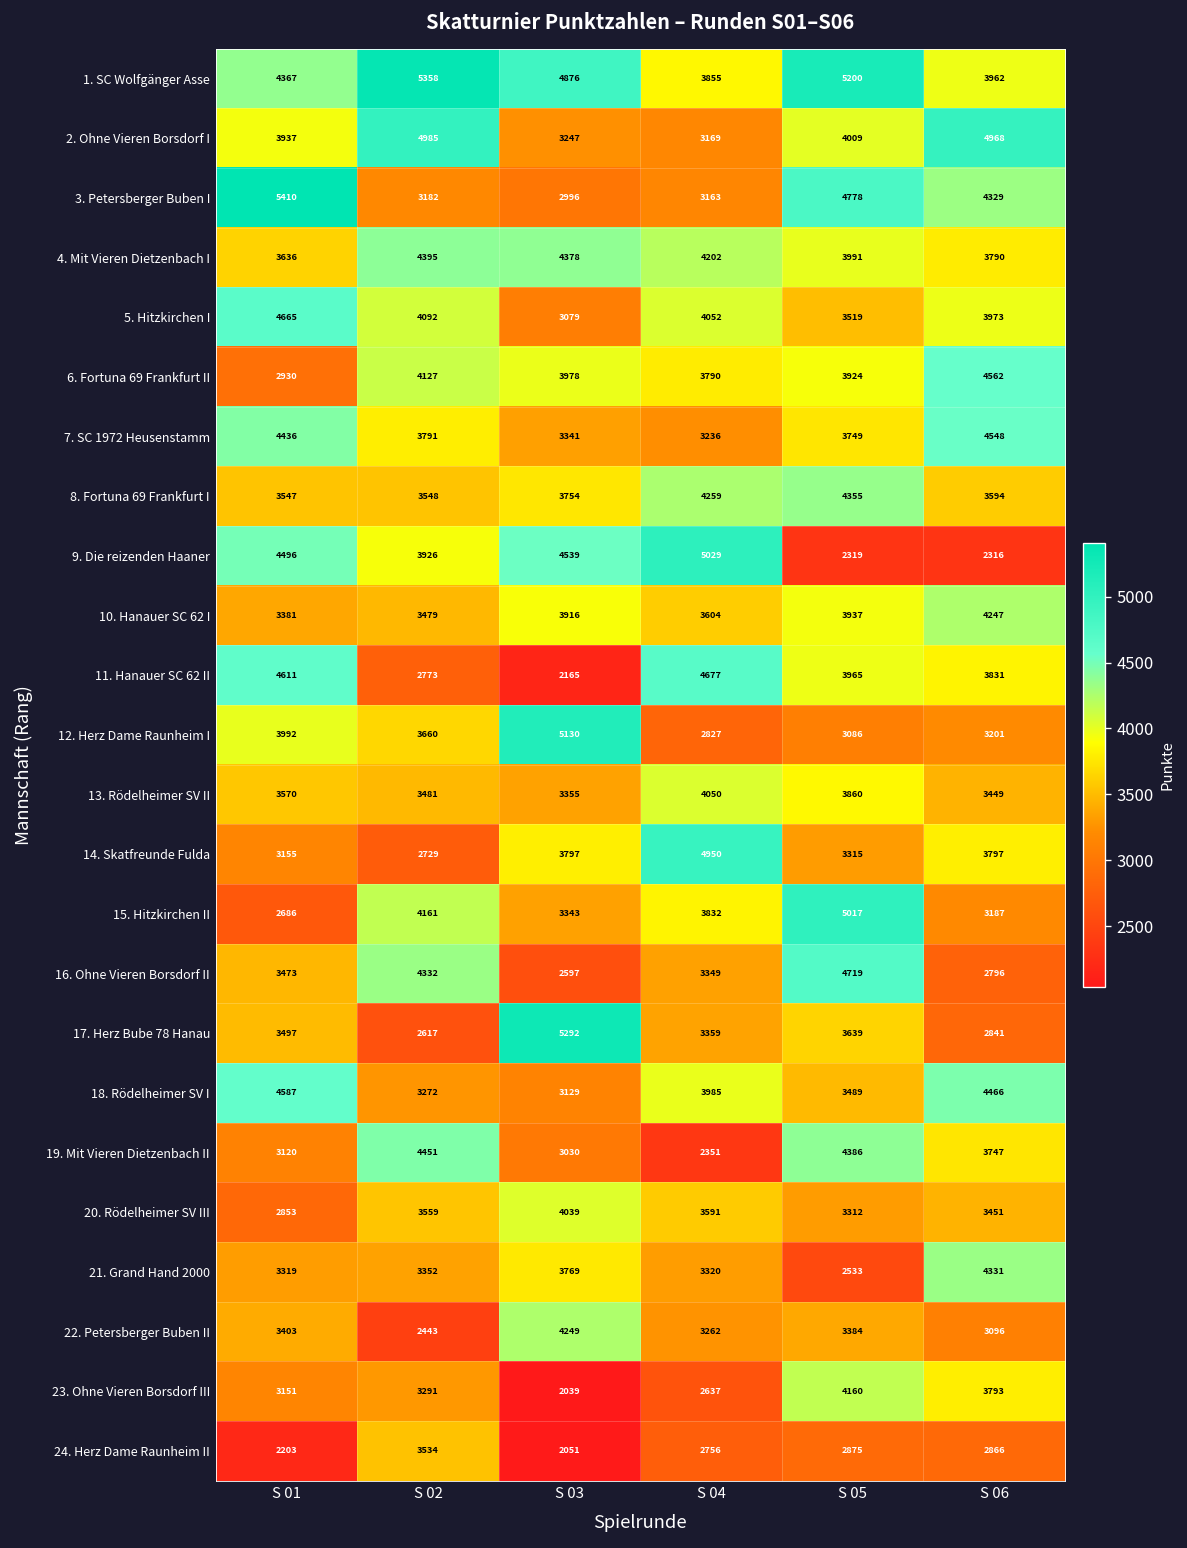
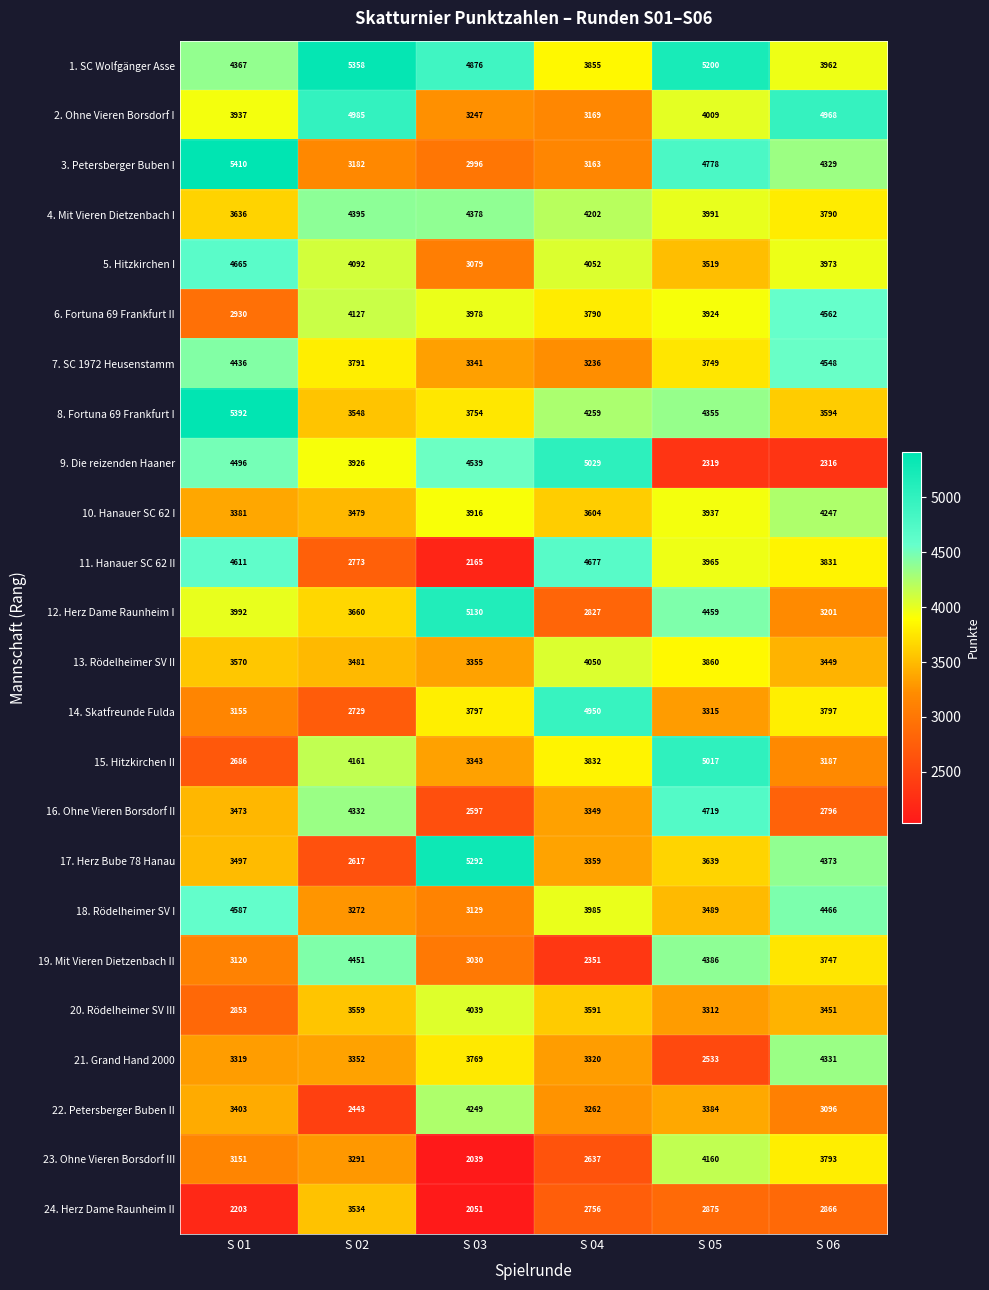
  {
    "1. SC Wolfgänger Asse": {
      "S 01": 4367,
      "S 02": 5358,
      "S 03": 4876,
      "S 04": 3855,
      "S 05": 5200,
      "S 06": 3962
    },
    "2. Ohne Vieren Borsdorf I": {
      "S 01": 3937,
      "S 02": 4985,
      "S 03": 3247,
      "S 04": 3169,
      "S 05": 4009,
      "S 06": 4968
    },
    "3. Petersberger Buben I": {
      "S 01": 5410,
      "S 02": 3182,
      "S 03": 2996,
      "S 04": 3163,
      "S 05": 4778,
      "S 06": 4329
    },
    "4. Mit Vieren Dietzenbach I": {
      "S 01": 3636,
      "S 02": 4395,
      "S 03": 4378,
      "S 04": 4202,
      "S 05": 3991,
      "S 06": 3790
    },
    "5. Hitzkirchen I": {
      "S 01": 4665,
      "S 02": 4092,
      "S 03": 3079,
      "S 04": 4052,
      "S 05": 3519,
      "S 06": 3973
    },
    "6. Fortuna 69 Frankfurt II": {
      "S 01": 2930,
      "S 02": 4127,
      "S 03": 3978,
      "S 04": 3790,
      "S 05": 3924,
      "S 06": 4562
    },
    "7. SC 1972 Heusenstamm": {
      "S 01": 4436,
      "S 02": 3791,
      "S 03": 3341,
      "S 04": 3236,
      "S 05": 3749,
      "S 06": 4548
    },
    "8. Fortuna 69 Frankfurt I": {
-     "S 01": 3547,
+     "S 01": 5392,
      "S 02": 3548,
      "S 03": 3754,
      "S 04": 4259,
      "S 05": 4355,
      "S 06": 3594
    },
    "9. Die reizenden Haaner": {
      "S 01": 4496,
      "S 02": 3926,
      "S 03": 4539,
      "S 04": 5029,
      "S 05": 2319,
      "S 06": 2316
    },
    "10. Hanauer SC 62 I": {
      "S 01": 3381,
      "S 02": 3479,
      "S 03": 3916,
      "S 04": 3604,
      "S 05": 3937,
      "S 06": 4247
    },
    "11. Hanauer SC 62 II": {
      "S 01": 4611,
      "S 02": 2773,
      "S 03": 2165,
      "S 04": 4677,
      "S 05": 3965,
      "S 06": 3831
    },
    "12. Herz Dame Raunheim I": {
      "S 01": 3992,
      "S 02": 3660,
      "S 03": 5130,
      "S 04": 2827,
-     "S 05": 3086,
+     "S 05": 4459,
      "S 06": 3201
    },
    "13. Rödelheimer SV II": {
      "S 01": 3570,
      "S 02": 3481,
      "S 03": 3355,
      "S 04": 4050,
      "S 05": 3860,
      "S 06": 3449
    },
    "14. Skatfreunde Fulda": {
      "S 01": 3155,
      "S 02": 2729,
      "S 03": 3797,
      "S 04": 4950,
      "S 05": 3315,
      "S 06": 3797
    },
    "15. Hitzkirchen II": {
      "S 01": 2686,
      "S 02": 4161,
      "S 03": 3343,
      "S 04": 3832,
      "S 05": 5017,
      "S 06": 3187
    },
    "16. Ohne Vieren Borsdorf II": {
      "S 01": 3473,
      "S 02": 4332,
      "S 03": 2597,
      "S 04": 3349,
      "S 05": 4719,
      "S 06": 2796
    },
    "17. Herz Bube 78 Hanau": {
      "S 01": 3497,
      "S 02": 2617,
      "S 03": 5292,
      "S 04": 3359,
      "S 05": 3639,
-     "S 06": 2841
+     "S 06": 4373
    },
    "18. Rödelheimer SV I": {
      "S 01": 4587,
      "S 02": 3272,
      "S 03": 3129,
      "S 04": 3985,
      "S 05": 3489,
      "S 06": 4466
    },
    "19. Mit Vieren Dietzenbach II": {
      "S 01": 3120,
      "S 02": 4451,
      "S 03": 3030,
      "S 04": 2351,
      "S 05": 4386,
      "S 06": 3747
    },
    "20. Rödelheimer SV III": {
      "S 01": 2853,
      "S 02": 3559,
      "S 03": 4039,
      "S 04": 3591,
      "S 05": 3312,
      "S 06": 3451
    },
    "21. Grand Hand 2000": {
      "S 01": 3319,
      "S 02": 3352,
      "S 03": 3769,
      "S 04": 3320,
      "S 05": 2533,
      "S 06": 4331
    },
    "22. Petersberger Buben II": {
      "S 01": 3403,
      "S 02": 2443,
      "S 03": 4249,
      "S 04": 3262,
      "S 05": 3384,
      "S 06": 3096
    },
    "23. Ohne Vieren Borsdorf III": {
      "S 01": 3151,
      "S 02": 3291,
      "S 03": 2039,
      "S 04": 2637,
      "S 05": 4160,
      "S 06": 3793
    },
    "24. Herz Dame Raunheim II": {
      "S 01": 2203,
      "S 02": 3534,
      "S 03": 2051,
      "S 04": 2756,
      "S 05": 2875,
      "S 06": 2866
    }
  }
